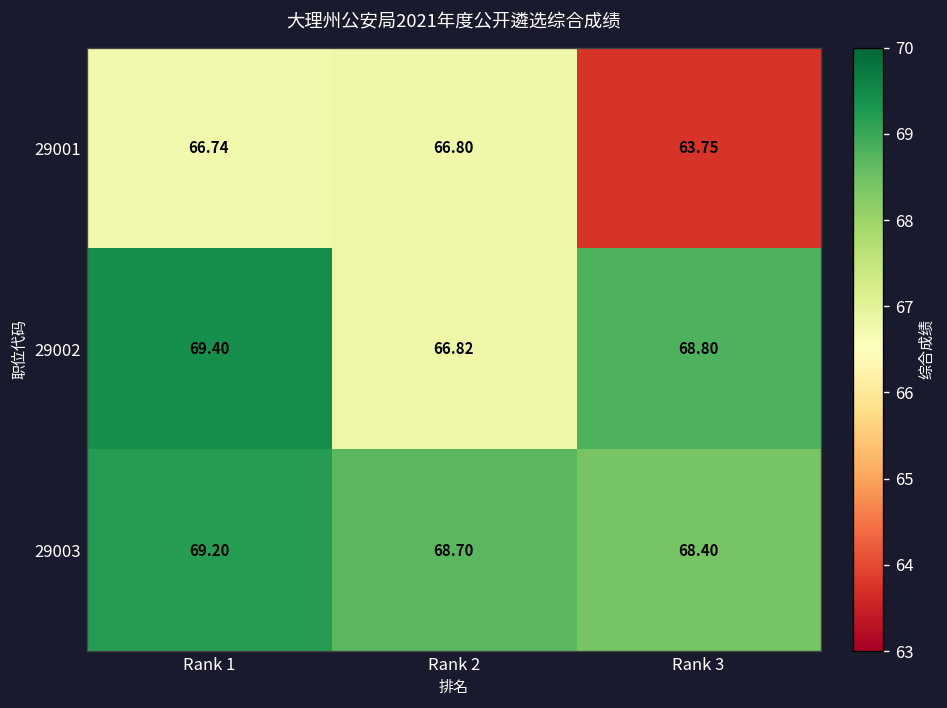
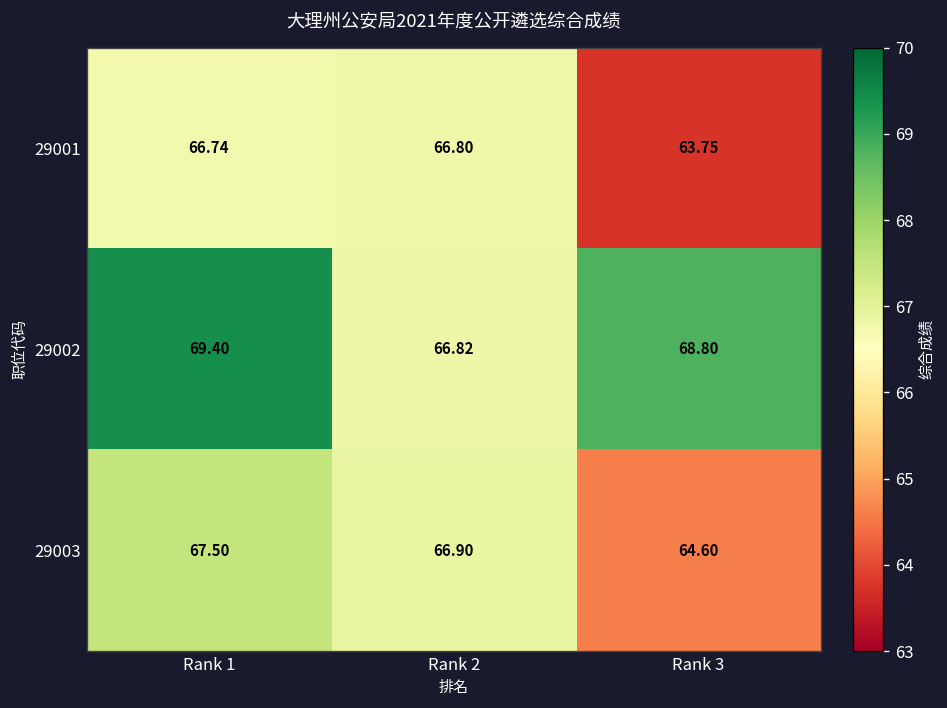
  {
    "29001": {
      "Rank 1": 66.74,
      "Rank 2": 66.80,
      "Rank 3": 63.75
    },
    "29002": {
      "Rank 1": 69.40,
      "Rank 2": 66.82,
      "Rank 3": 68.80
    },
    "29003": {
-     "Rank 1": 69.20,
-     "Rank 2": 68.70,
-     "Rank 3": 68.40
+     "Rank 1": 67.50,
+     "Rank 2": 66.90,
+     "Rank 3": 64.60
    }
  }
